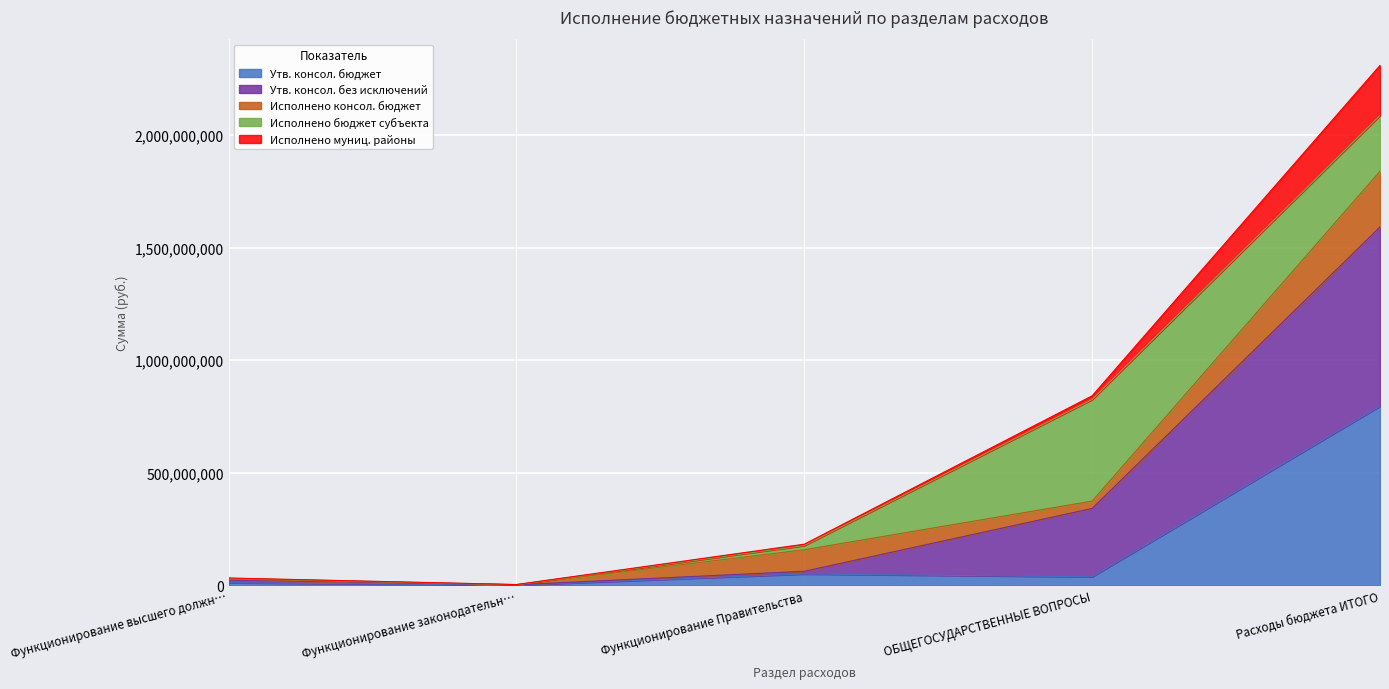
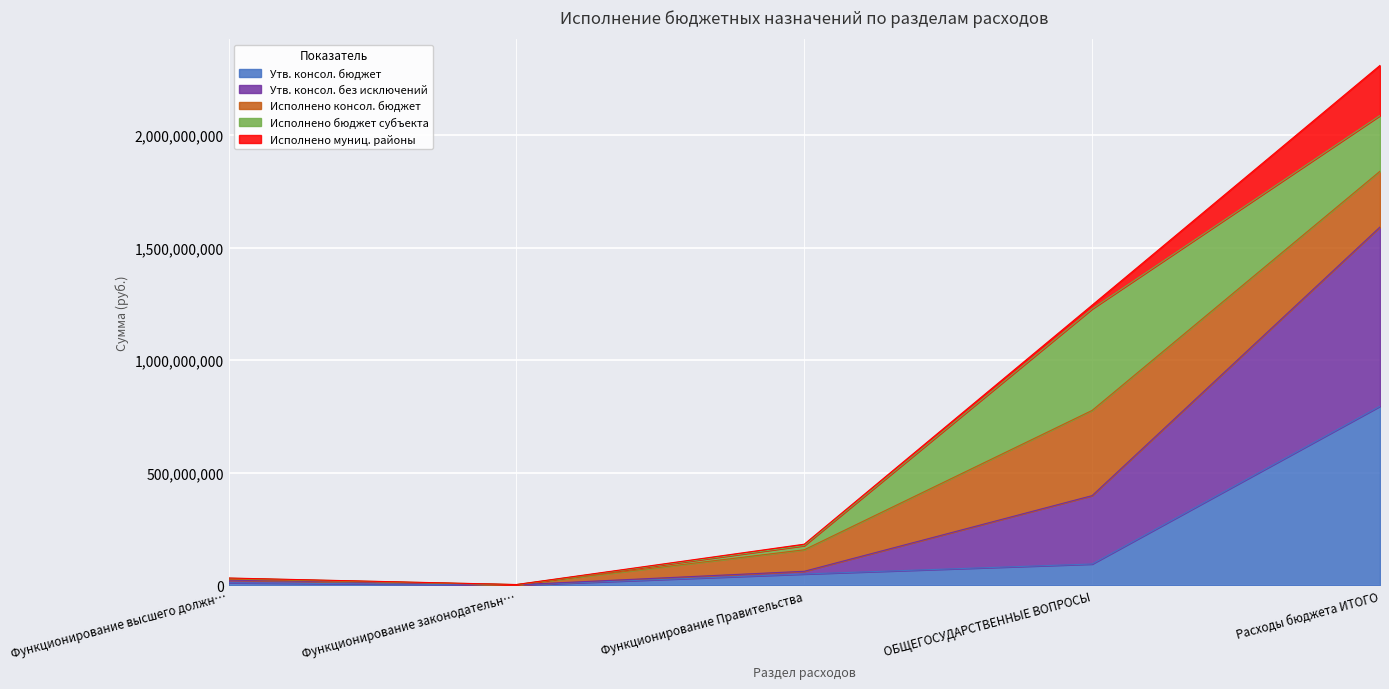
  {
    "Утв. консол. бюджет": {
      "Функционирование высшего должн…": "10,000,000",
      "Функционирование Правительства": "50,000,000",
-     "ОБЩЕГОСУДАРСТВЕННЫЕ ВОПРОСЫ": "40,000,000",
+     "ОБЩЕГОСУДАРСТВЕННЫЕ ВОПРОСЫ": "90,000,000",
      "Расходы бюджета ИТОГО": "800,000,000"
    },
    "Утв. консол. без исключений": {
      "Функционирование Правительства": "10,000,000",
      "ОБЩЕГОСУДАРСТВЕННЫЕ ВОПРОСЫ": "300,000,000",
      "Расходы бюджета ИТОГО": "800,000,000"
    },
    "Исполнено консол. бюджет": {
      "Функционирование Правительства": "100,000,000",
-     "ОБЩЕГОСУДАРСТВЕННЫЕ ВОПРОСЫ": "30,000,000",
+     "ОБЩЕГОСУДАРСТВЕННЫЕ ВОПРОСЫ": "380,000,000",
      "Расходы бюджета ИТОГО": "250,000,000"
    },
    "Исполнено бюджет субъекта": {
      "ОБЩЕГОСУДАРСТВЕННЫЕ ВОПРОСЫ": "450,000,000",
      "Расходы бюджета ИТОГО": "250,000,000"
    },
    "Исполнено муниц. районы": {
      "ОБЩЕГОСУДАРСТВЕННЫЕ ВОПРОСЫ": "20,000,000",
      "Расходы бюджета ИТОГО": "220,000,000"
    }
  }
